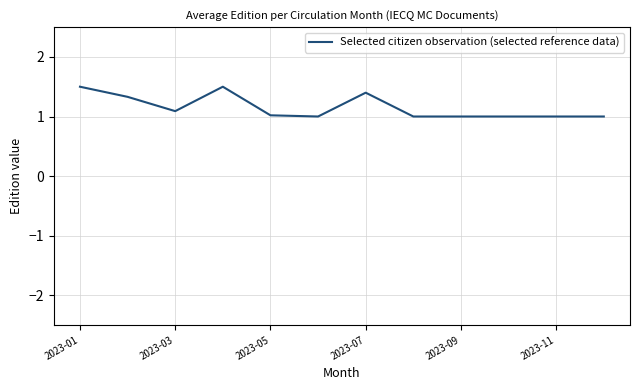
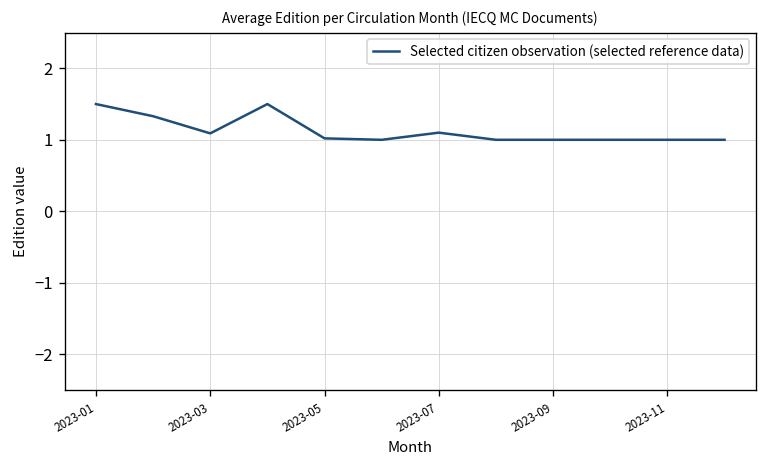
  {
    "2023-01": 1.5,
    "2023-03": 1.1,
    "2023-05": 1.0,
-   "2023-07": 1.4,
+   "2023-07": 1.1,
    "2023-09": 1.0,
    "2023-11": 1.0
  }
